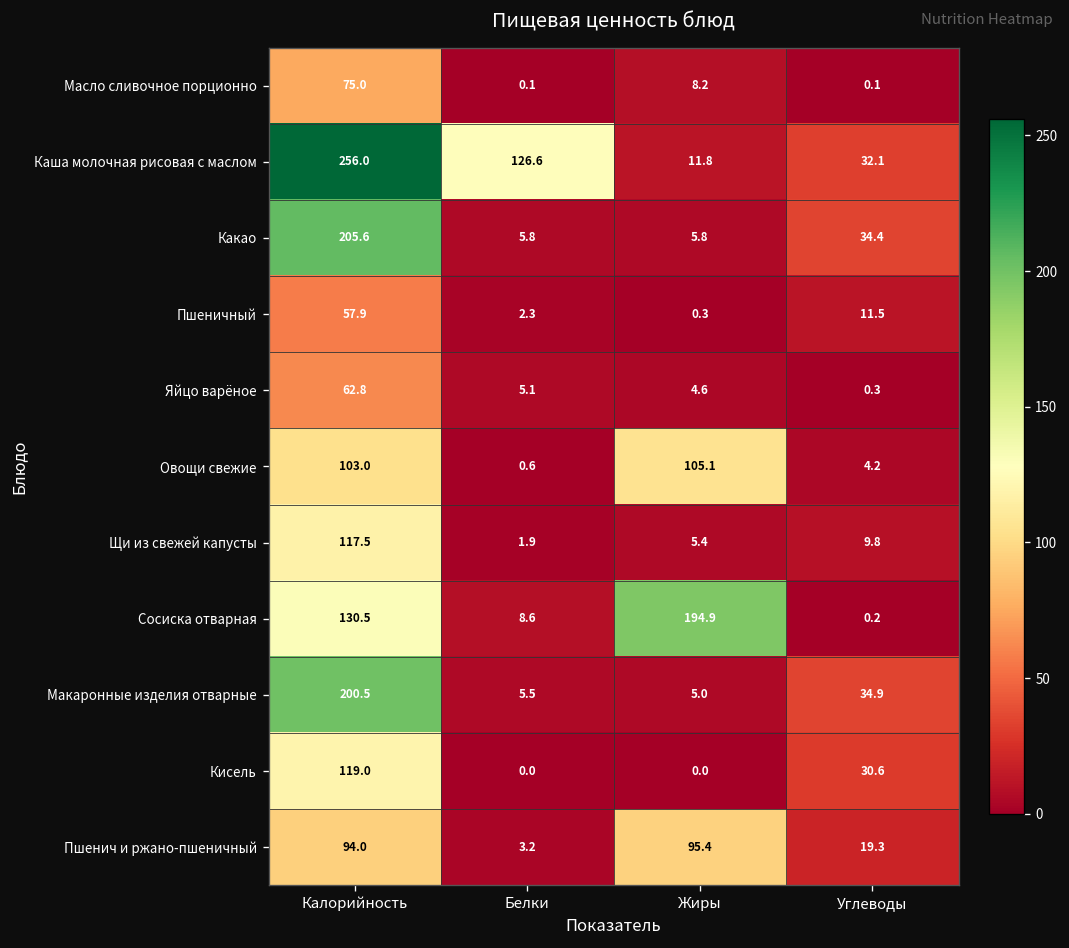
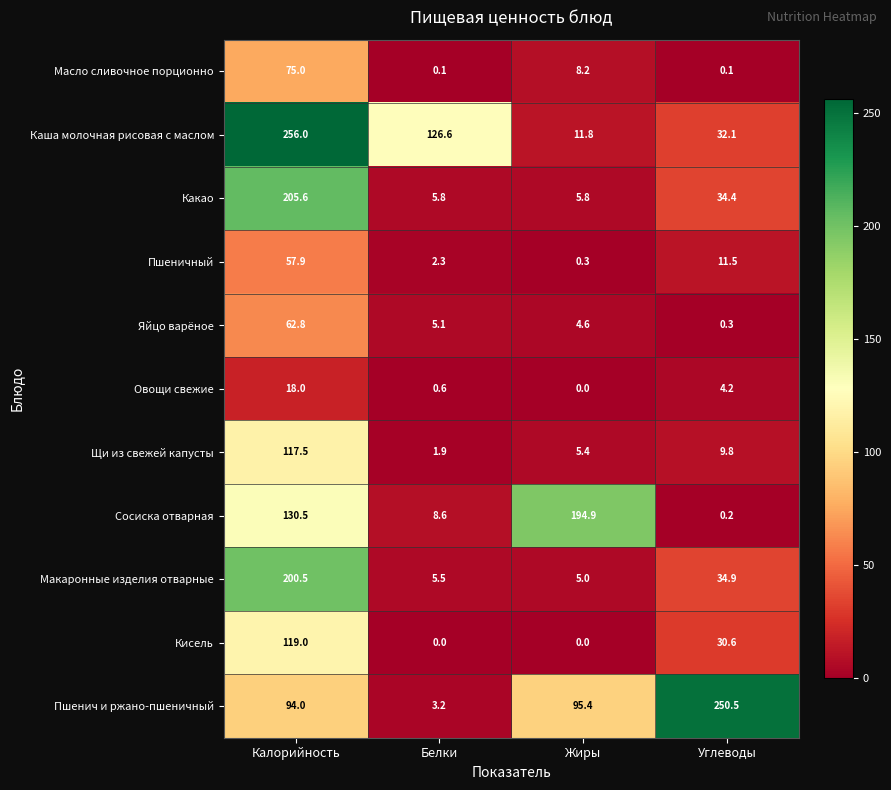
  {
    "Масло сливочное порционно": {
      "Калорийность": 75.0,
      "Белки": 0.1,
      "Жиры": 8.2,
      "Углеводы": 0.1
    },
    "Каша молочная рисовая с маслом": {
      "Калорийность": 256.0,
      "Белки": 126.6,
      "Жиры": 11.8,
      "Углеводы": 32.1
    },
    "Какао": {
      "Калорийность": 205.6,
      "Белки": 5.8,
      "Жиры": 5.8,
      "Углеводы": 34.4
    },
    "Пшеничный": {
      "Калорийность": 57.9,
      "Белки": 2.3,
      "Жиры": 0.3,
      "Углеводы": 11.5
    },
    "Яйцо варёное": {
      "Калорийность": 62.8,
      "Белки": 5.1,
      "Жиры": 4.6,
      "Углеводы": 0.3
    },
    "Овощи свежие": {
-     "Калорийность": 103.0,
+     "Калорийность": 18.0,
      "Белки": 0.6,
-     "Жиры": 105.1,
+     "Жиры": 0.0,
      "Углеводы": 4.2
    },
    "Щи из свежей капусты": {
      "Калорийность": 117.5,
      "Белки": 1.9,
      "Жиры": 5.4,
      "Углеводы": 9.8
    },
    "Сосиска отварная": {
      "Калорийность": 130.5,
      "Белки": 8.6,
      "Жиры": 194.9,
      "Углеводы": 0.2
    },
    "Макаронные изделия отварные": {
      "Калорийность": 200.5,
      "Белки": 5.5,
      "Жиры": 5.0,
      "Углеводы": 34.9
    },
    "Кисель": {
      "Калорийность": 119.0,
      "Белки": 0.0,
      "Жиры": 0.0,
      "Углеводы": 30.6
    },
    "Пшенич и ржано-пшеничный": {
      "Калорийность": 94.0,
      "Белки": 3.2,
      "Жиры": 95.4,
-     "Углеводы": 19.3
+     "Углеводы": 250.5
    }
  }
